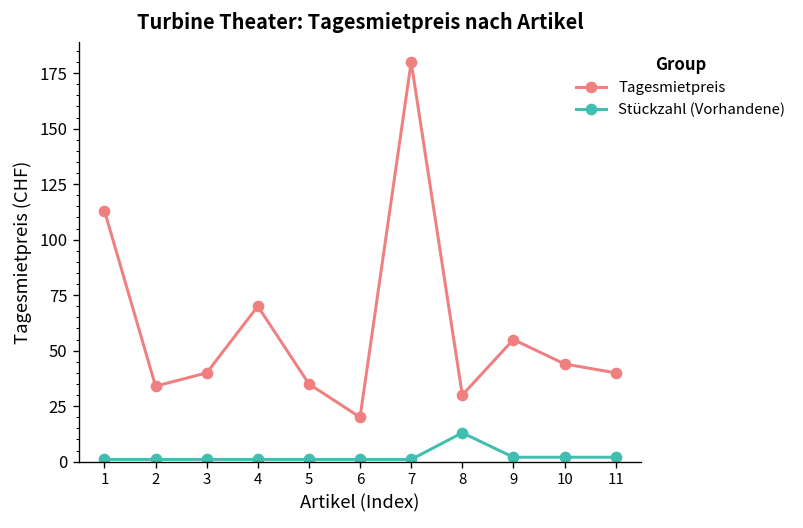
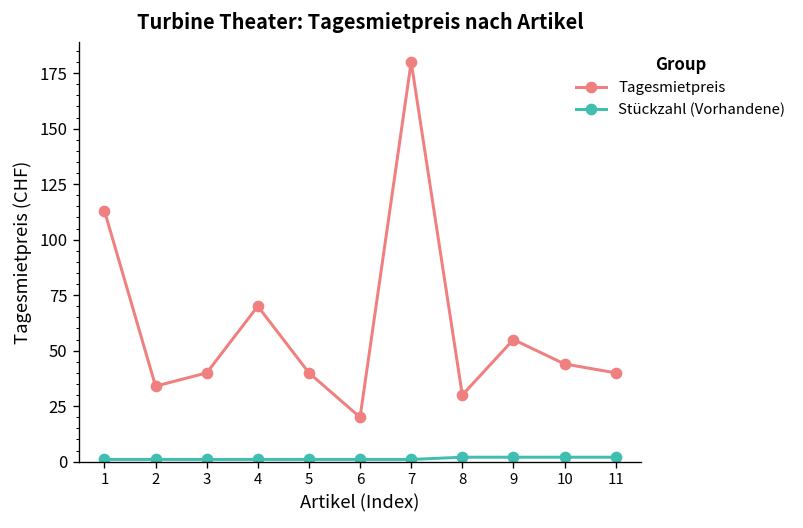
  {
    "Tagesmietpreis": {
      "1": 113,
      "2": 34,
      "3": 40,
      "4": 70,
-     "5": 35,
+     "5": 40,
      "6": 20,
      "7": 180,
      "8": 30,
      "9": 55,
      "10": 44,
      "11": 40
    },
    "Stückzahl (Vorhandene)": {
      "1": 1,
      "2": 1,
      "3": 1,
      "4": 1,
      "5": 1,
      "6": 1,
      "7": 1,
-     "8": 13,
+     "8": 2,
      "9": 2,
      "10": 2,
      "11": 2
    }
  }
